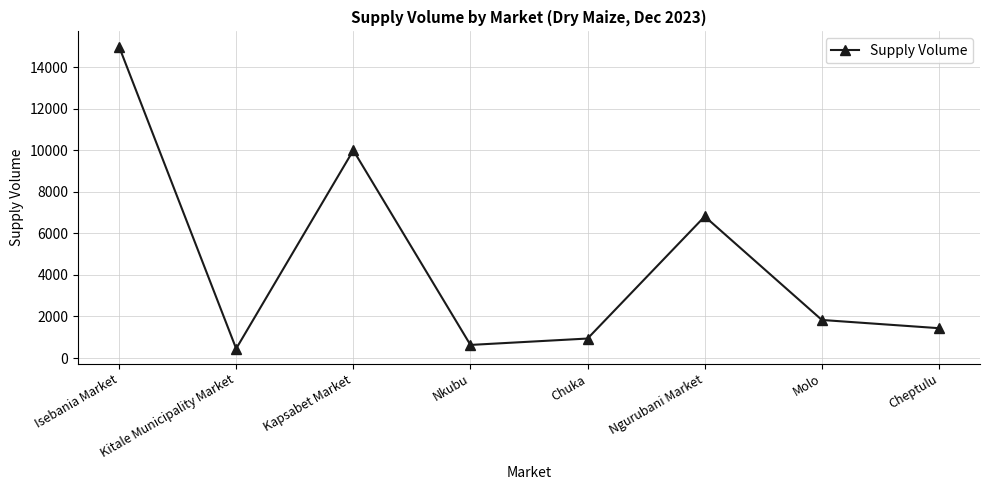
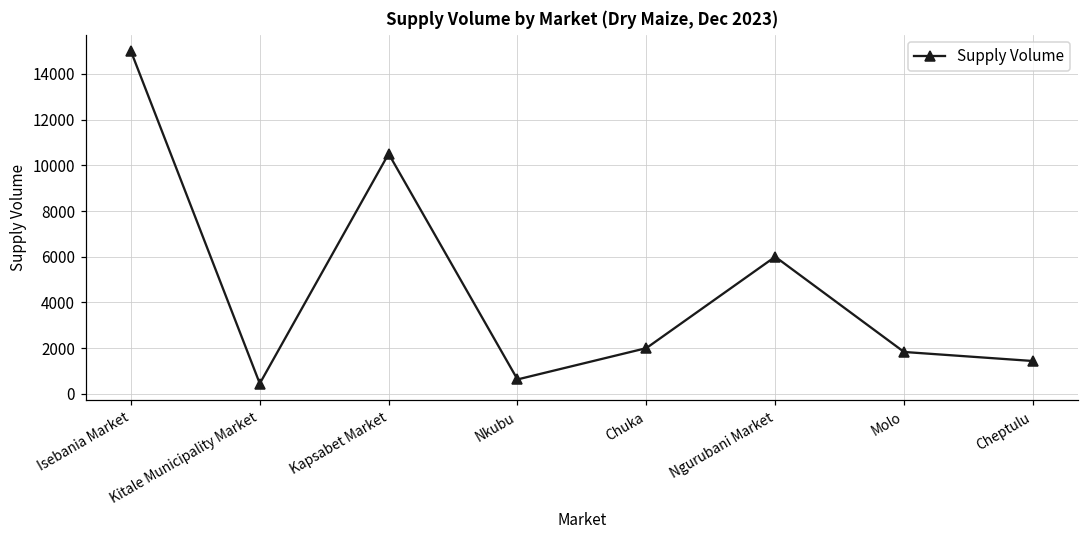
  {
    "Isebania Market": 15000,
    "Kitale Municipality Market": 500,
-   "Kapsabet Market": 10000,
+   "Kapsabet Market": 10500,
    "Nkubu": 600,
-   "Chuka": 900,
-   "Ngurubani Market": 6800,
+   "Chuka": 2000,
+   "Ngurubani Market": 6000,
    "Molo": 1800,
    "Cheptulu": 1400
  }
